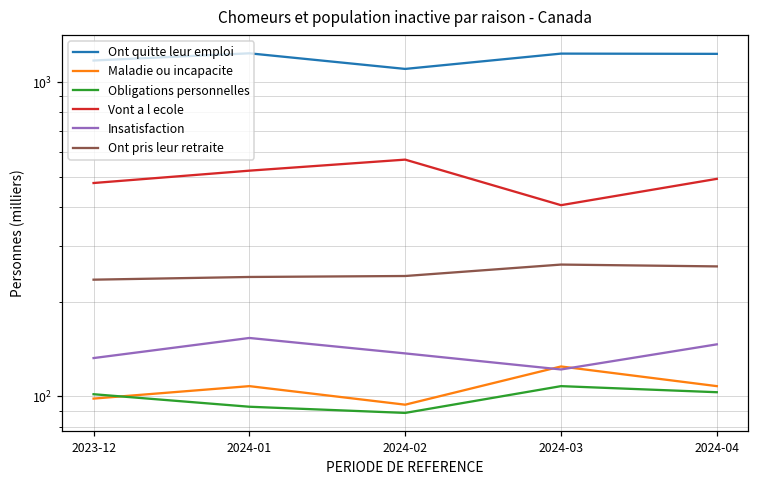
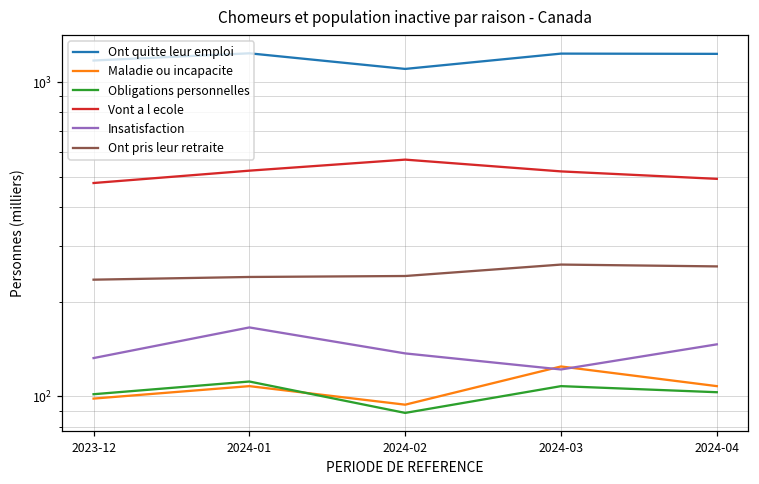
  {
    "Ont quitte leur emploi": {
      "2024-02": 1100,
      "2024-03": 1230,
      "2024-04": 1230
    },
    "Maladie ou incapacite": {
      "2023-12": 98,
      "2024-01": 108,
      "2024-02": 94,
      "2024-03": 120,
      "2024-04": 108
    },
    "Obligations personnelles": {
      "2023-12": 102,
-     "2024-01": 93,
+     "2024-01": 112,
      "2024-02": 89,
      "2024-03": 108,
      "2024-04": 103
    },
    "Vont a l ecole": {
      "2023-12": 480,
      "2024-01": 520,
      "2024-02": 570,
-     "2024-03": 410,
+     "2024-03": 520,
      "2024-04": 490
    },
    "Insatisfaction": {
      "2023-12": 130,
-     "2024-01": 150,
+     "2024-01": 170,
      "2024-02": 140,
      "2024-03": 122,
      "2024-04": 150
    },
    "Ont pris leur retraite": {
      "2023-12": 240,
      "2024-01": 240,
      "2024-02": 240,
      "2024-03": 260,
      "2024-04": 260
    }
  }
